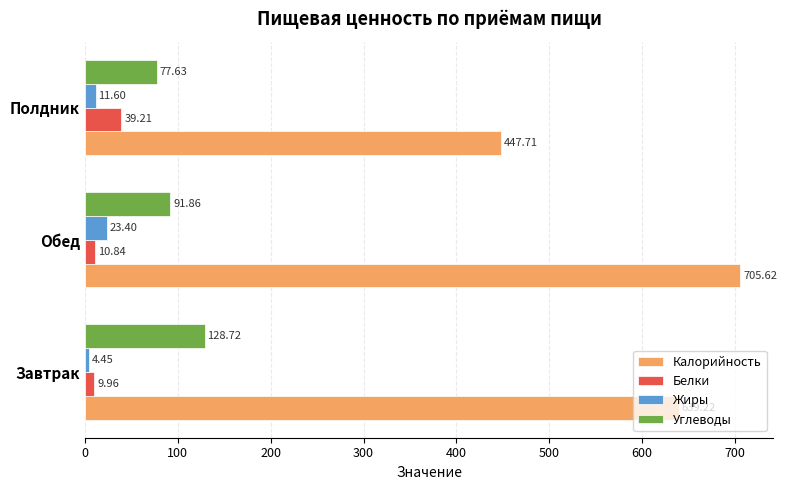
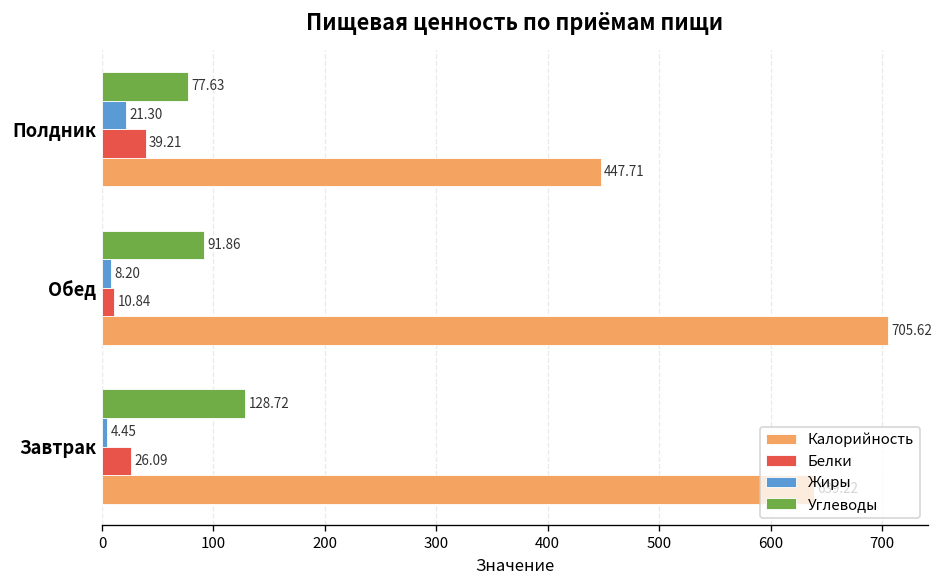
  {
    "Калорийность": {
      "Полдник": 447.71,
      "Обед": 705.62
    },
    "Белки": {
      "Полдник": 39.21,
      "Обед": 10.84,
-     "Завтрак": 9.96
+     "Завтрак": 26.09
    },
    "Жиры": {
-     "Полдник": 11.60,
-     "Обед": 23.40,
+     "Полдник": 21.30,
+     "Обед": 8.20,
      "Завтрак": 4.45
    },
    "Углеводы": {
      "Полдник": 77.63,
      "Обед": 91.86,
      "Завтрак": 128.72
    }
  }
